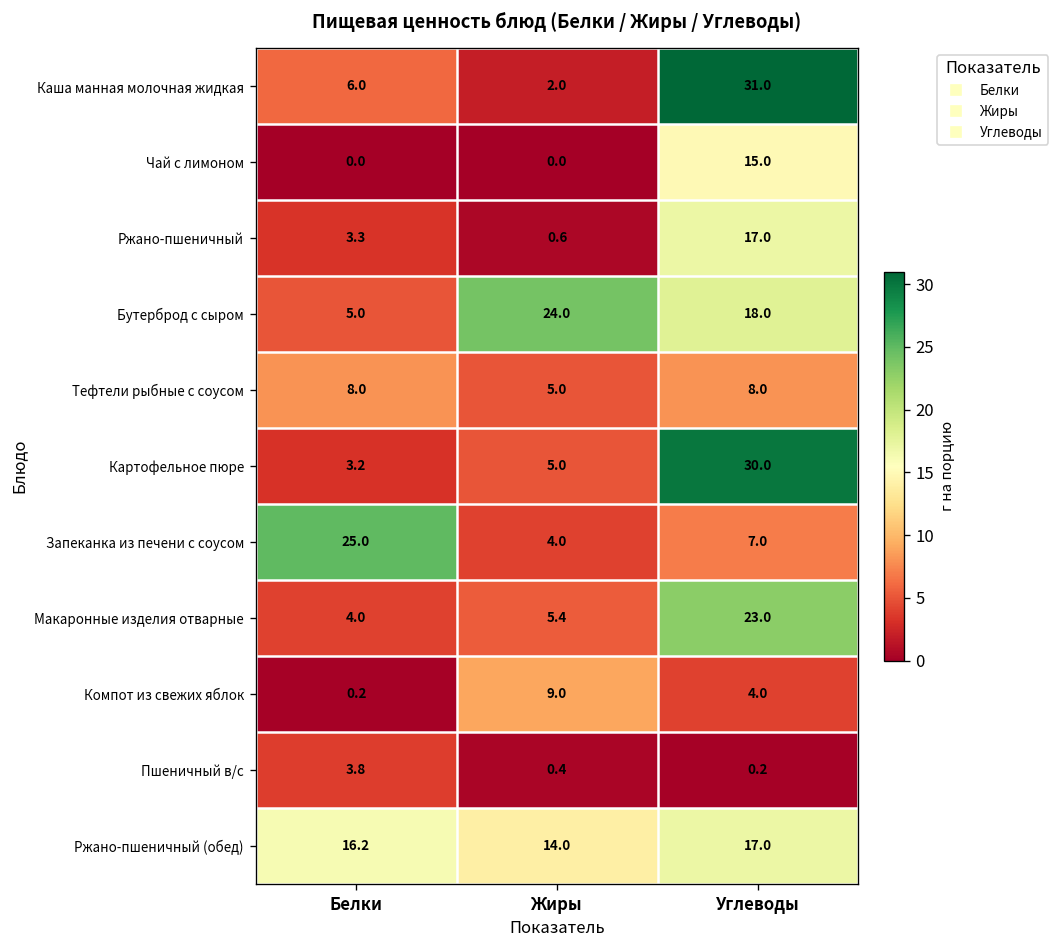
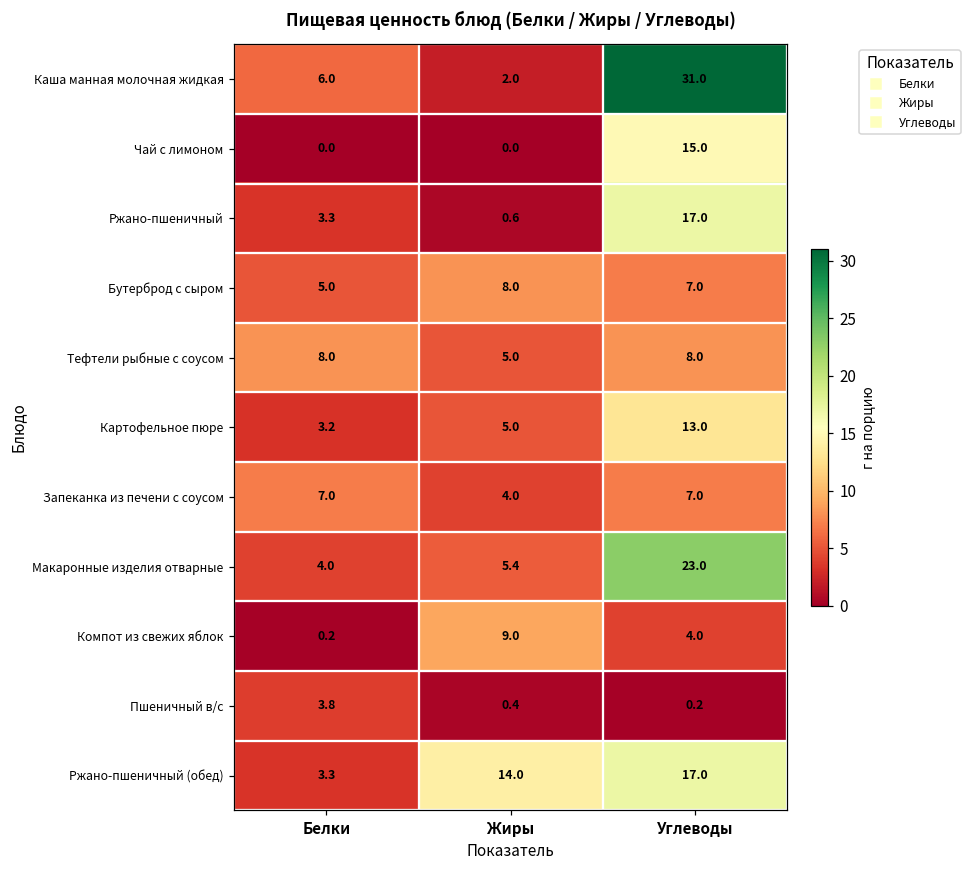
  {
    "Каша манная молочная жидкая": {
      "Белки": 6.0,
      "Жиры": 2.0,
      "Углеводы": 31.0
    },
    "Чай с лимоном": {
      "Белки": 0.0,
      "Жиры": 0.0,
      "Углеводы": 15.0
    },
    "Ржано-пшеничный": {
      "Белки": 3.3,
      "Жиры": 0.6,
      "Углеводы": 17.0
    },
    "Бутерброд с сыром": {
      "Белки": 5.0,
-     "Жиры": 24.0,
-     "Углеводы": 18.0
+     "Жиры": 8.0,
+     "Углеводы": 7.0
    },
    "Тефтели рыбные с соусом": {
      "Белки": 8.0,
      "Жиры": 5.0,
      "Углеводы": 8.0
    },
    "Картофельное пюре": {
      "Белки": 3.2,
      "Жиры": 5.0,
-     "Углеводы": 30.0
+     "Углеводы": 13.0
    },
    "Запеканка из печени с соусом": {
-     "Белки": 25.0,
+     "Белки": 7.0,
      "Жиры": 4.0,
      "Углеводы": 7.0
    },
    "Макаронные изделия отварные": {
      "Белки": 4.0,
      "Жиры": 5.4,
      "Углеводы": 23.0
    },
    "Компот из свежих яблок": {
      "Белки": 0.2,
      "Жиры": 9.0,
      "Углеводы": 4.0
    },
    "Пшеничный в/с": {
      "Белки": 3.8,
      "Жиры": 0.4,
      "Углеводы": 0.2
    },
    "Ржано-пшеничный (обед)": {
-     "Белки": 16.2,
+     "Белки": 3.3,
      "Жиры": 14.0,
      "Углеводы": 17.0
    }
  }
